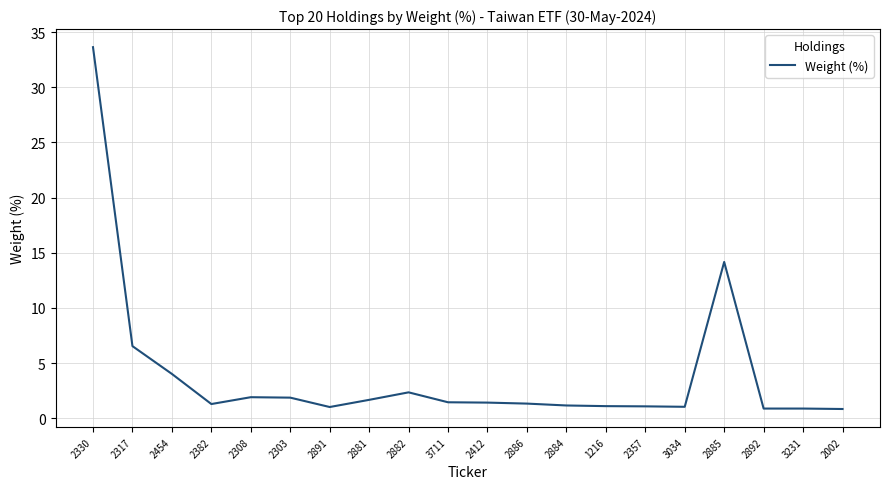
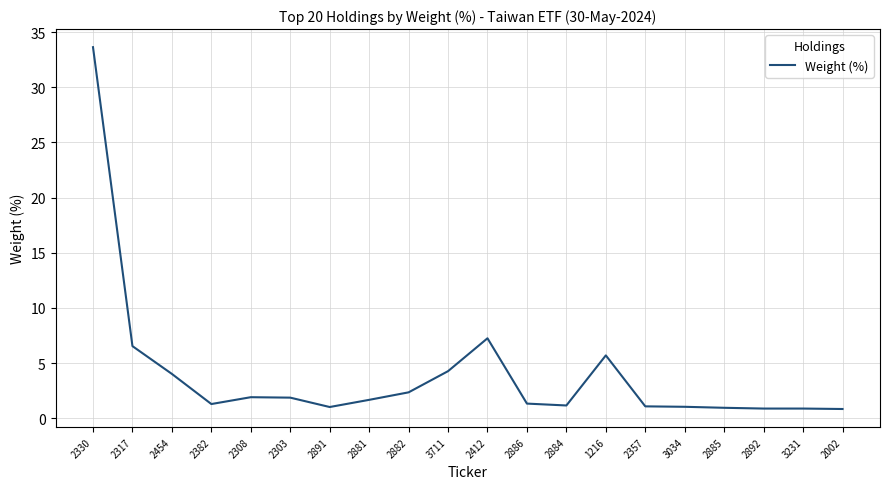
  {
    "2330": 33.6,
    "2317": 6.5,
    "2454": 4.0,
    "2382": 1.3,
    "2308": 1.9,
    "2303": 1.9,
    "2891": 1.0,
    "2881": 1.7,
    "2882": 2.4,
-   "3711": 1.5,
-   "2412": 1.4,
+   "3711": 4.3,
+   "2412": 7.3,
    "2886": 1.3,
    "2884": 1.2,
-   "1216": 1.1,
+   "1216": 5.7,
    "2357": 1.1,
    "3034": 1.0,
-   "2885": 14.2,
+   "2885": 1.0,
    "2892": 0.9,
    "3231": 0.9,
    "2002": 0.8
  }
